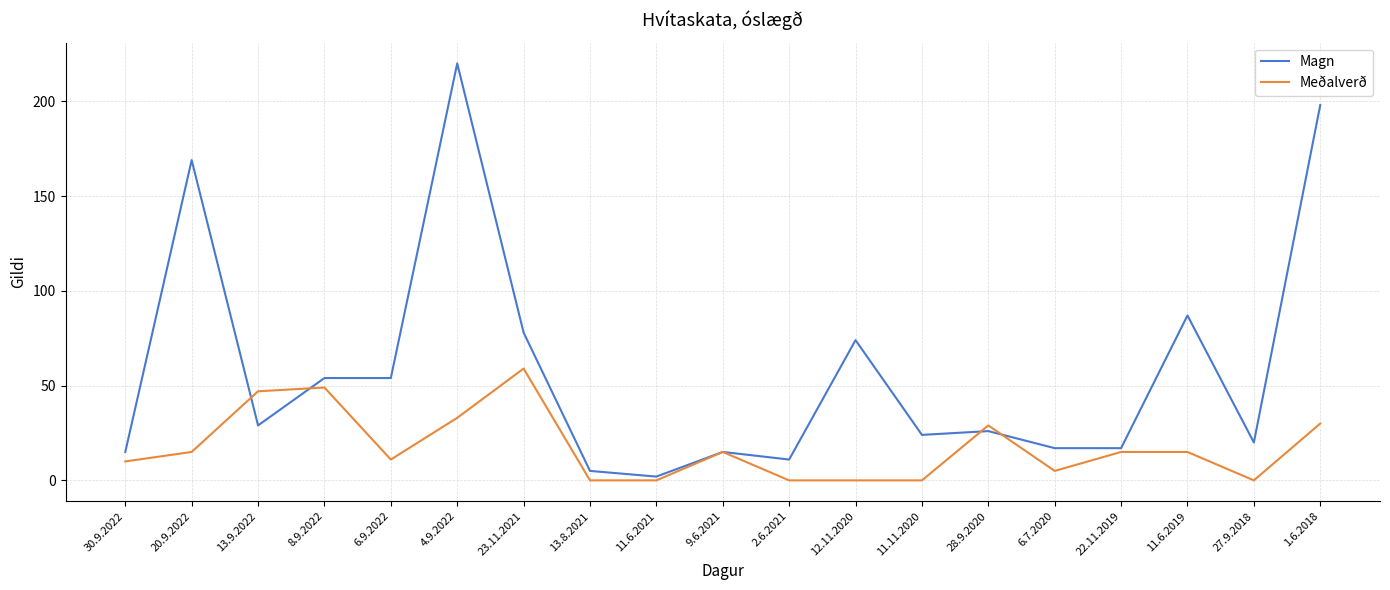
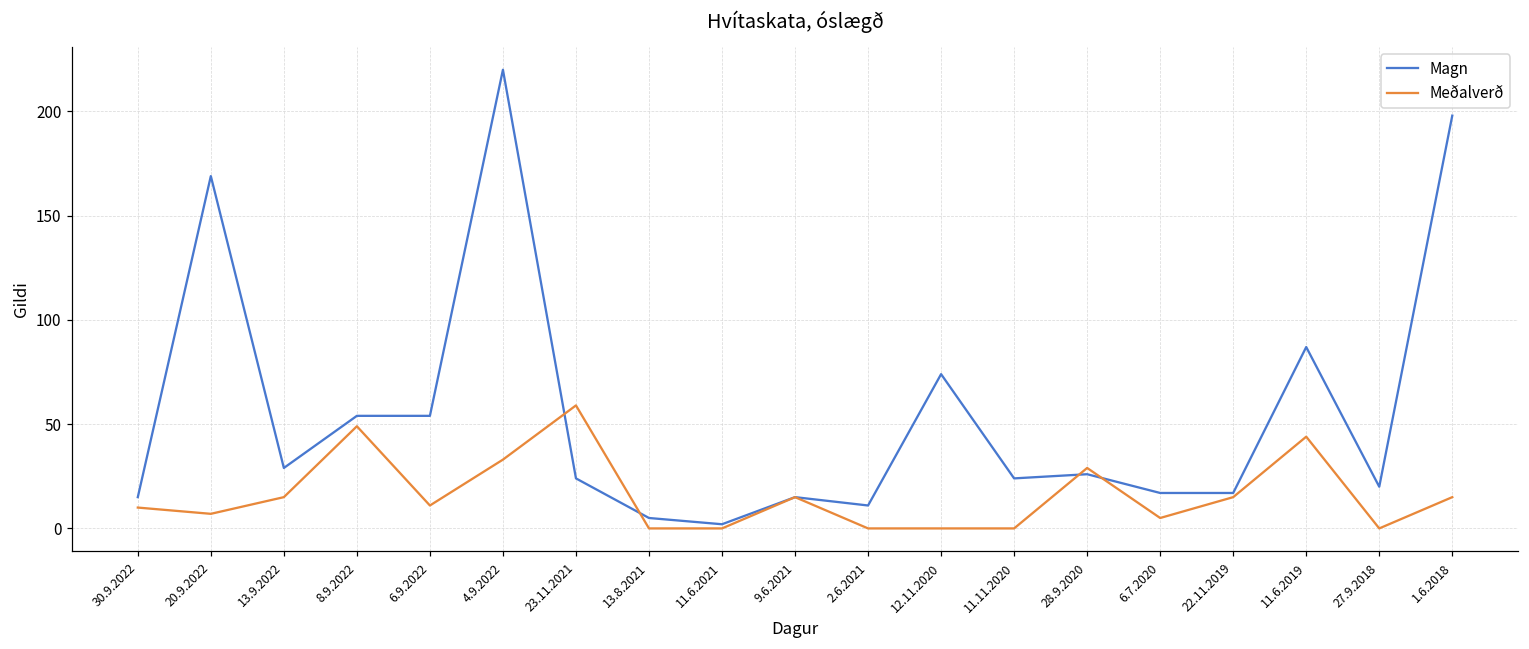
  {
    "Magn": {
      "30.9.2022": 15,
      "20.9.2022": 169,
      "13.9.2022": 29,
      "8.9.2022": 54,
      "6.9.2022": 54,
      "4.9.2022": 220,
-     "23.11.2021": 78,
+     "23.11.2021": 24,
      "13.8.2021": 5,
      "11.6.2021": 2,
      "2.6.2021": 11,
      "12.11.2020": 74,
      "11.11.2020": 24,
      "28.9.2020": 26,
      "6.7.2020": 17,
      "22.11.2019": 17,
      "11.6.2019": 87,
      "27.9.2018": 20,
      "1.6.2018": 198
    },
    "Meðalverð": {
      "30.9.2022": 10,
-     "20.9.2022": 15,
-     "13.9.2022": 47,
+     "20.9.2022": 7,
+     "13.9.2022": 15,
      "8.9.2022": 49,
      "6.9.2022": 11,
      "4.9.2022": 33,
      "23.11.2021": 59,
      "13.8.2021": 0,
      "11.6.2021": 0,
      "2.6.2021": 0,
      "12.11.2020": 0,
      "11.11.2020": 0,
      "28.9.2020": 29,
      "6.7.2020": 5,
      "22.11.2019": 15,
-     "11.6.2019": 15,
+     "11.6.2019": 44,
      "27.9.2018": 0,
-     "1.6.2018": 30
+     "1.6.2018": 15
    }
  }
